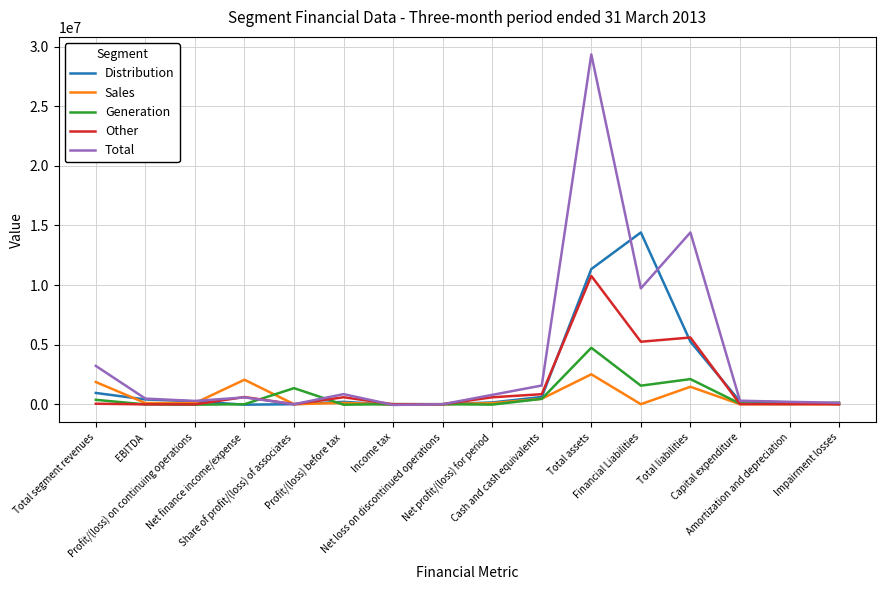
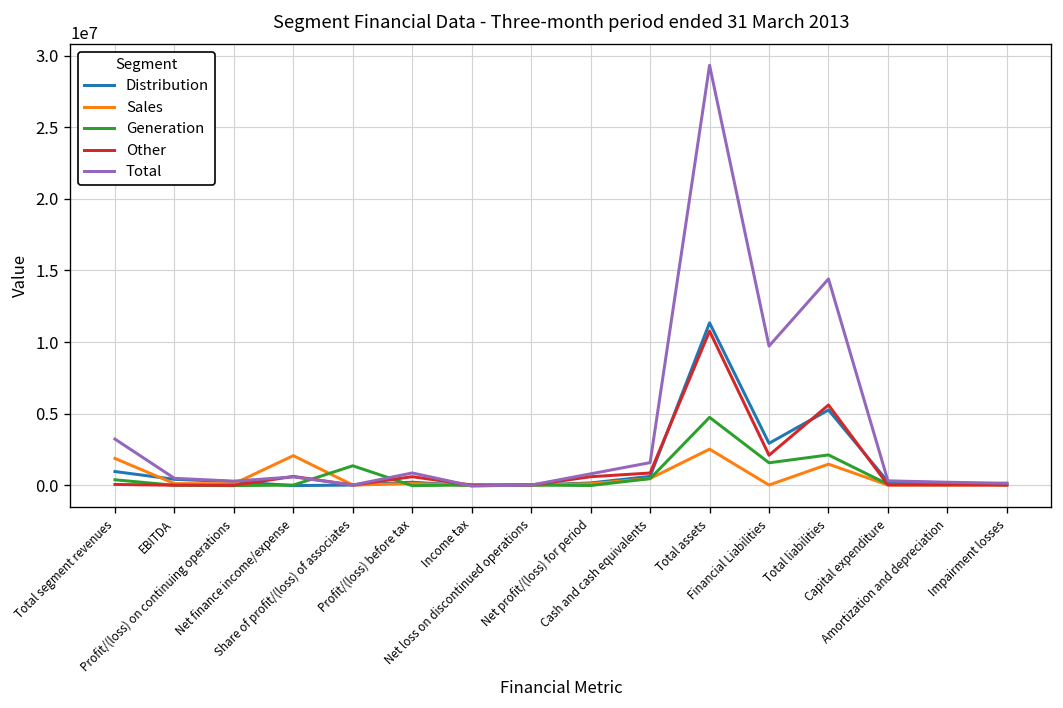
  {
    "Distribution": {
      "Total segment revenues": 900000,
      "Total assets": 11300000,
-     "Financial Liabilities": 14400000,
+     "Financial Liabilities": 2900000,
      "Total liabilities": 5200000
    },
    "Sales": {
      "Total segment revenues": 1900000,
      "Net finance income/expense": 2100000,
      "Total assets": 2500000,
      "Financial Liabilities": 0,
      "Total liabilities": 1500000
    },
    "Generation": {
      "Total segment revenues": 400000,
      "Share of profit/(loss) of associates": 1300000,
      "Total assets": 4700000,
      "Financial Liabilities": 1600000,
      "Total liabilities": 2100000
    },
    "Other": {
      "Total segment revenues": 0,
      "Profit/(loss) before tax": 600000,
      "Cash and cash equivalents": 800000,
      "Total assets": 10800000,
-     "Financial Liabilities": 5200000,
+     "Financial Liabilities": 2100000,
      "Total liabilities": 5600000
    },
    "Total": {
      "Total segment revenues": 3200000,
      "Profit/(loss) before tax": 800000,
      "Cash and cash equivalents": 1600000,
      "Total assets": 29300000,
      "Financial Liabilities": 9700000,
      "Total liabilities": 14400000
    }
  }
